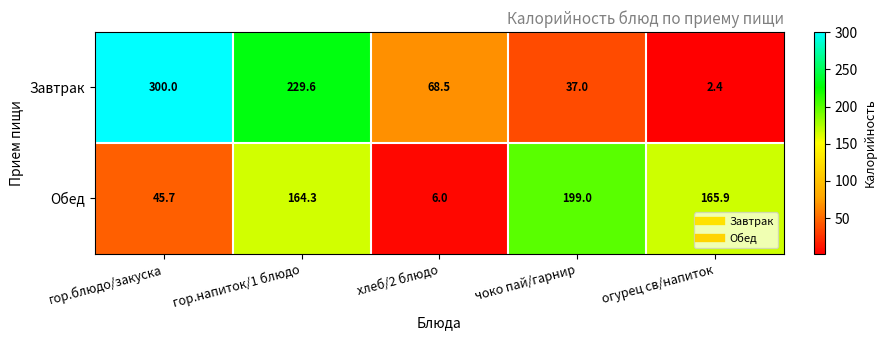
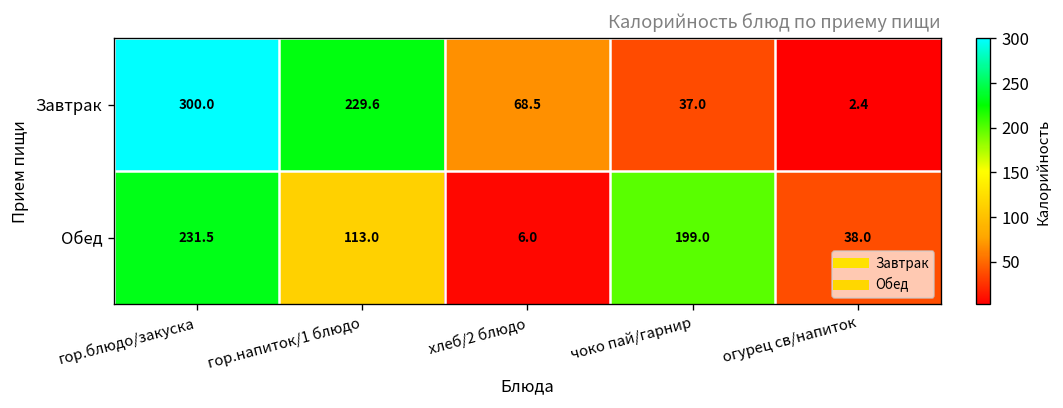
  {
    "Завтрак": {
      "гор.блюдо/закуска": 300.0,
      "гор.напиток/1 блюдо": 229.6,
      "хлеб/2 блюдо": 68.5,
      "чоко пай/гарнир": 37.0,
      "огурец св/напиток": 2.4
    },
    "Обед": {
-     "гор.блюдо/закуска": 45.7,
-     "гор.напиток/1 блюдо": 164.3,
+     "гор.блюдо/закуска": 231.5,
+     "гор.напиток/1 блюдо": 113.0,
      "хлеб/2 блюдо": 6.0,
      "чоко пай/гарнир": 199.0,
-     "огурец св/напиток": 165.9
+     "огурец св/напиток": 38.0
    }
  }
